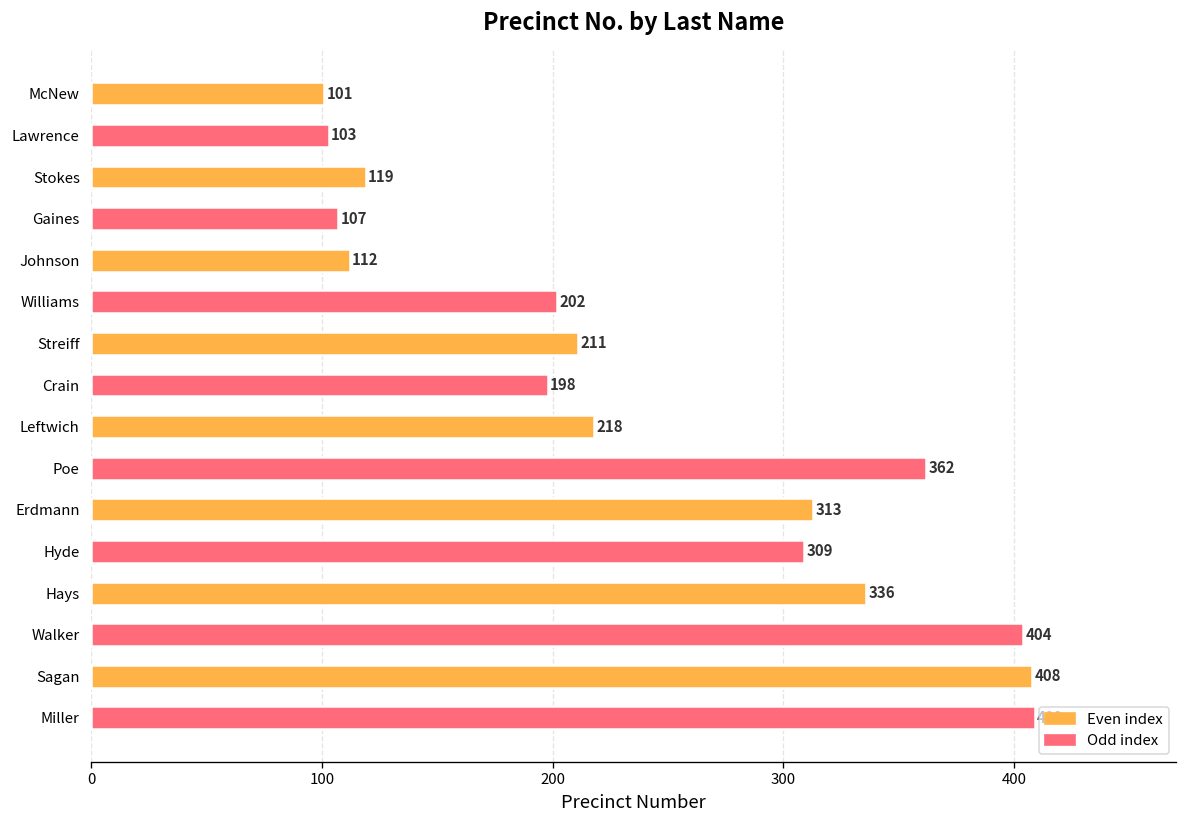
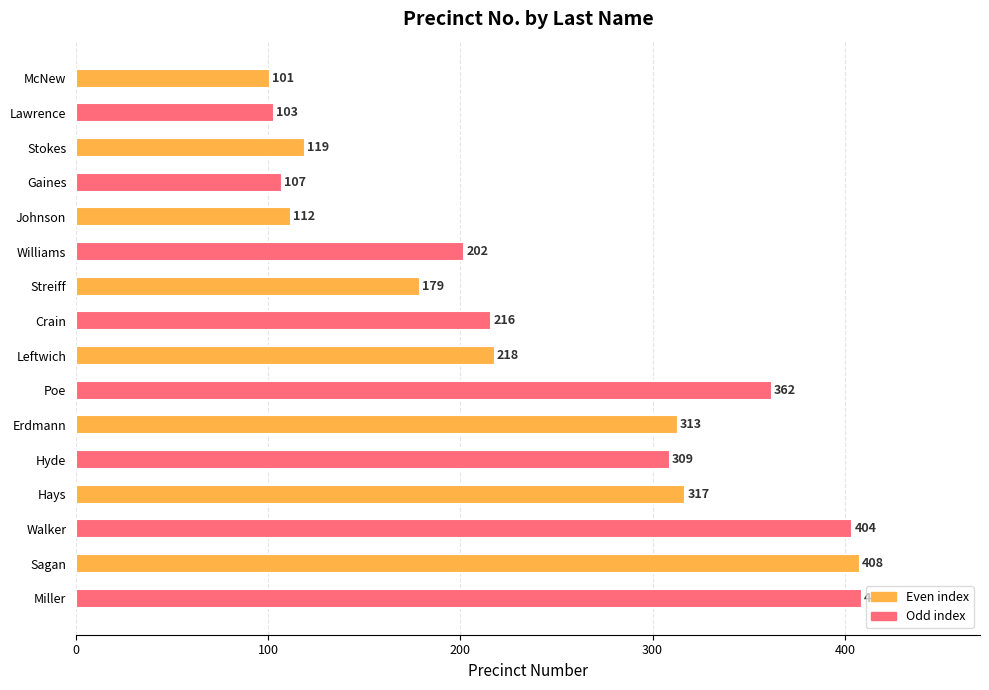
  {
    "McNew": 101,
    "Lawrence": 103,
    "Stokes": 119,
    "Gaines": 107,
    "Johnson": 112,
    "Williams": 202,
-   "Streiff": 211,
-   "Crain": 198,
+   "Streiff": 179,
+   "Crain": 216,
    "Leftwich": 218,
    "Poe": 362,
    "Erdmann": 313,
    "Hyde": 309,
-   "Hays": 336,
+   "Hays": 317,
    "Walker": 404,
    "Sagan": 408
  }
